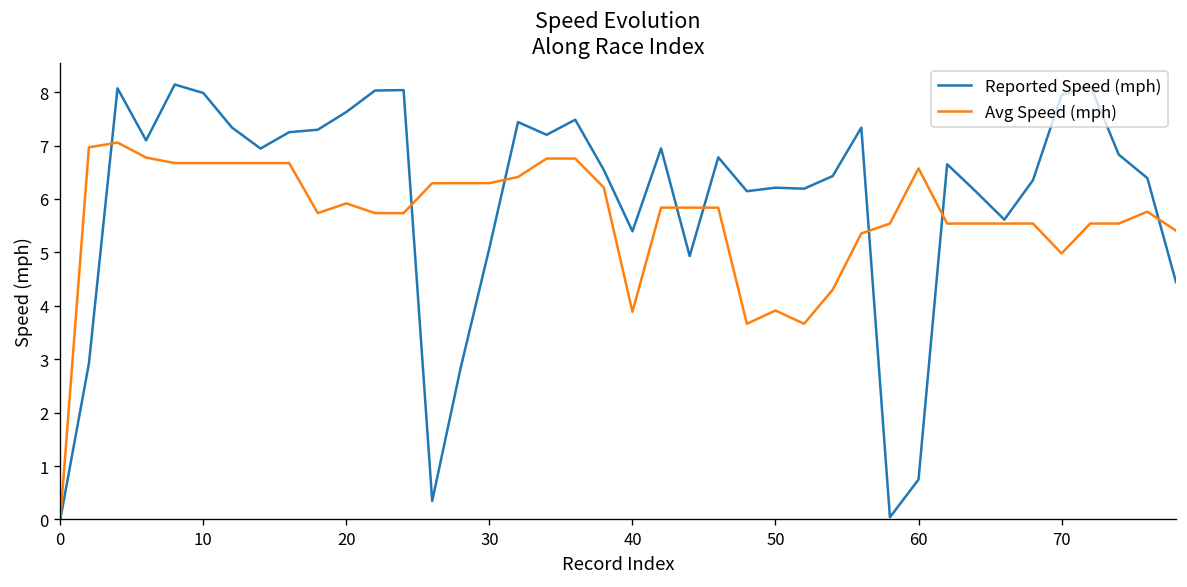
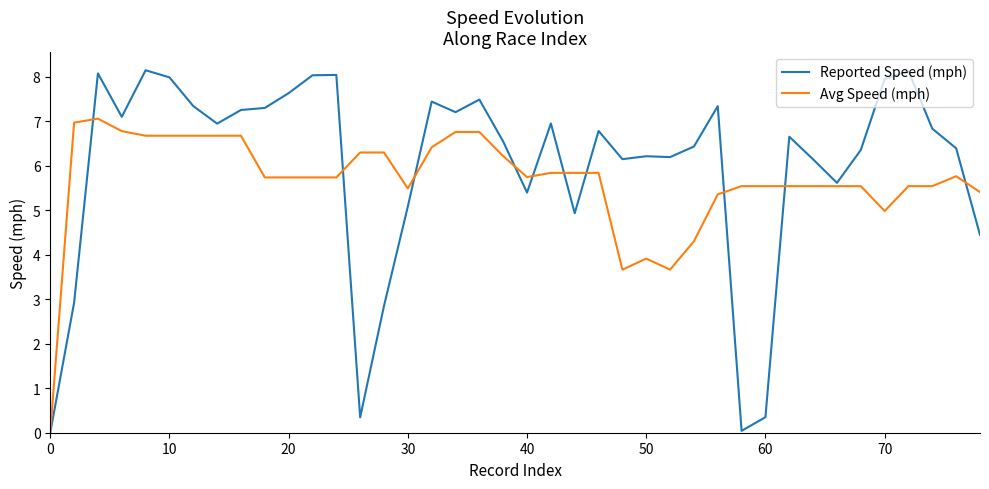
  {
    "Reported Speed (mph)": {
      "10": 8.0,
      "20": 7.6,
      "30": 5.1,
      "40": 5.4,
      "50": 6.2,
-     "60": 0.7
+     "60": 0.3
    },
    "Avg Speed (mph)": {
      "10": 6.7,
-     "20": 5.9,
-     "30": 6.3,
-     "40": 3.9,
+     "20": 5.7,
+     "30": 5.5,
+     "40": 5.7,
      "50": 3.9,
-     "60": 6.6,
+     "60": 5.5,
      "70": 5.0
    }
  }
